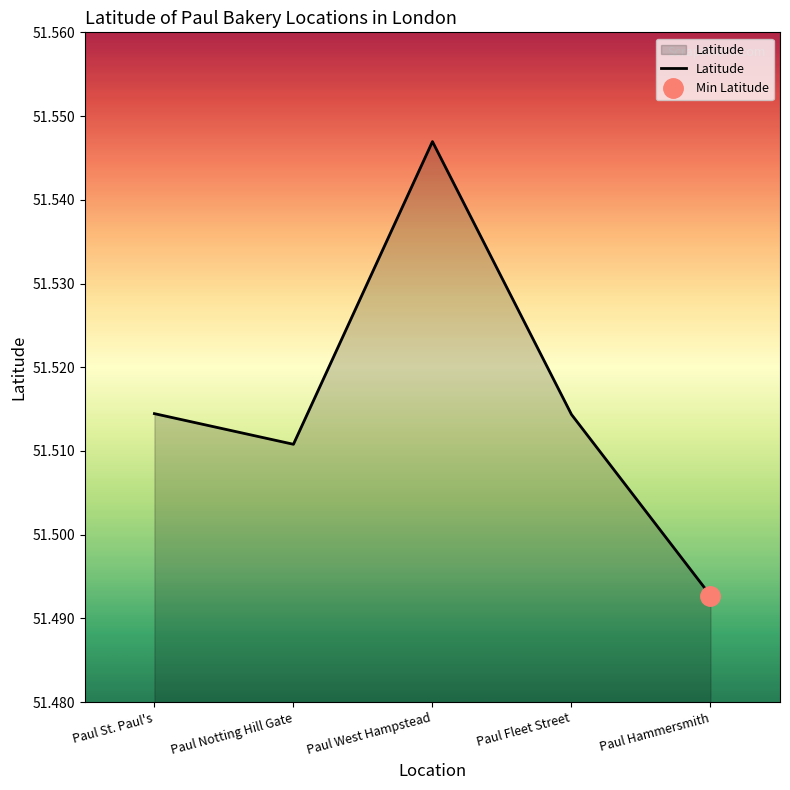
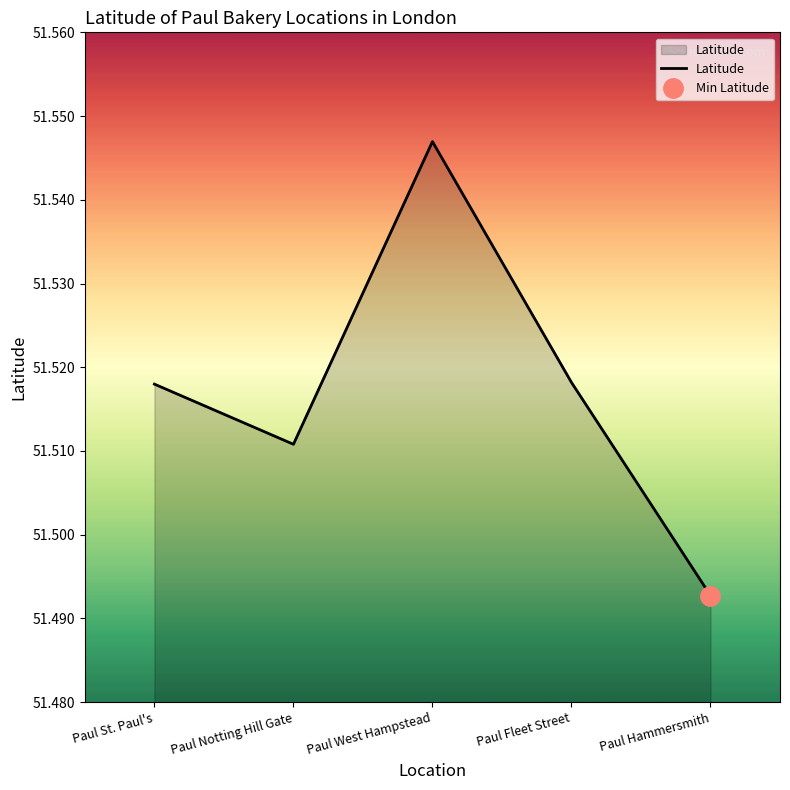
  {
    "Latitude": {
-     "Paul St. Paul's": 51.514,
+     "Paul St. Paul's": 51.518,
      "Paul Notting Hill Gate": 51.511,
      "Paul West Hampstead": 51.547,
-     "Paul Fleet Street": 51.514
+     "Paul Fleet Street": 51.518
    }
  }
